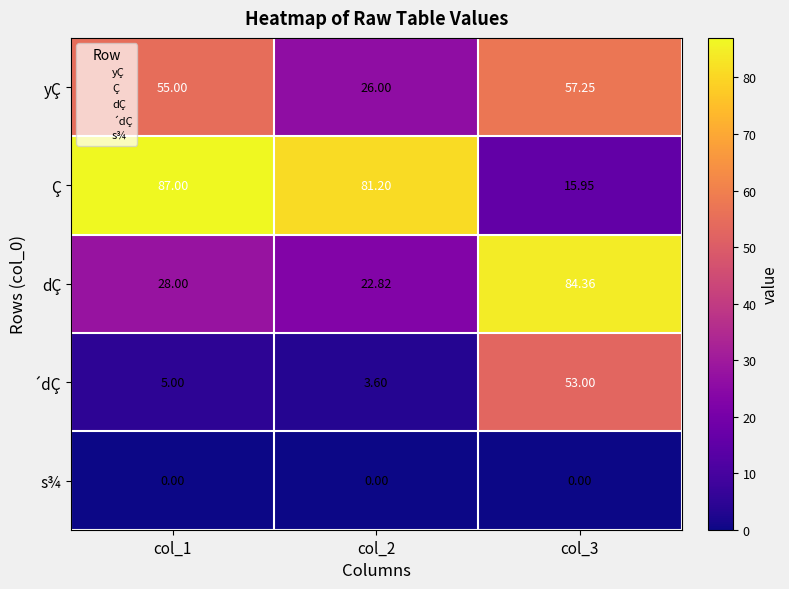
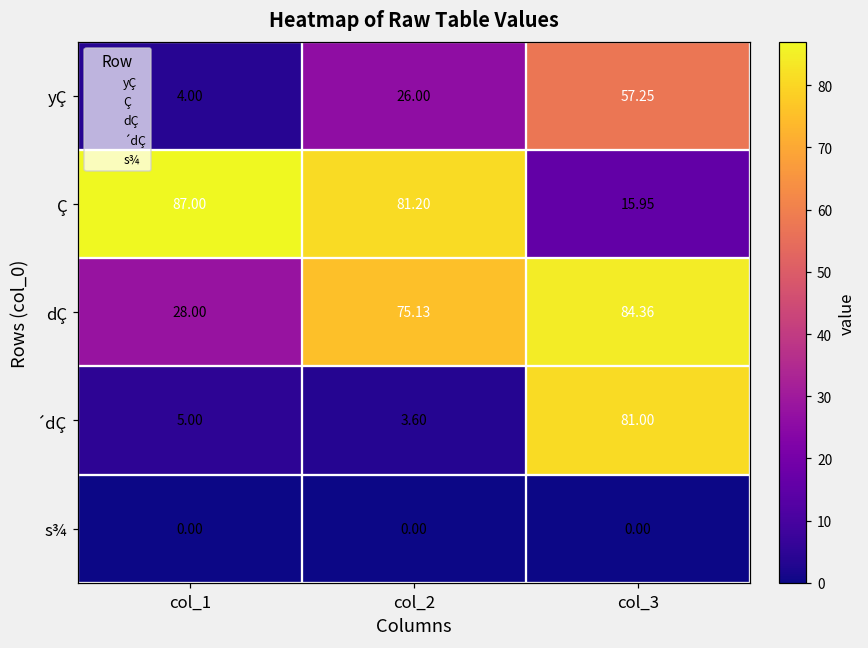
  {
    "yÇ": {
-     "col_1": 55.00,
+     "col_1": 4.00,
      "col_2": 26.00,
      "col_3": 57.25
    },
    "Ç": {
      "col_1": 87.00,
      "col_2": 81.20,
      "col_3": 15.95
    },
    "dÇ": {
      "col_1": 28.00,
-     "col_2": 22.82,
+     "col_2": 75.13,
      "col_3": 84.36
    },
    "´dÇ": {
      "col_1": 5.00,
      "col_2": 3.60,
-     "col_3": 53.00
+     "col_3": 81.00
    },
    "s¾": {
      "col_1": 0.00,
      "col_2": 0.00,
      "col_3": 0.00
    }
  }
